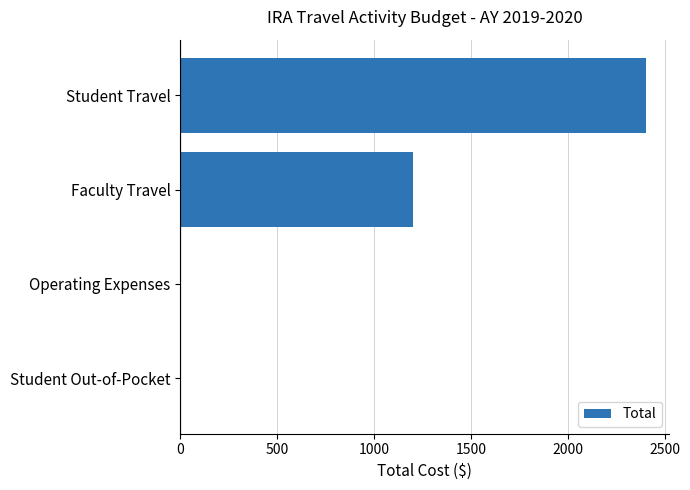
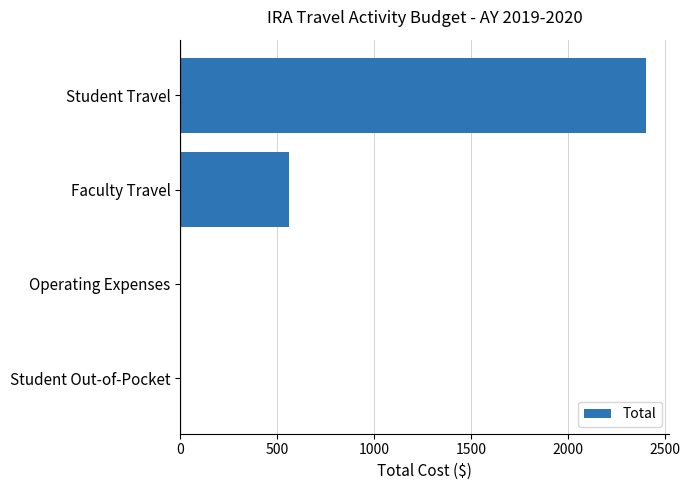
  {
    "Student Travel": 2400,
-   "Faculty Travel": 1200,
+   "Faculty Travel": 560,
    "Operating Expenses": 0,
    "Student Out-of-Pocket": 0
  }
